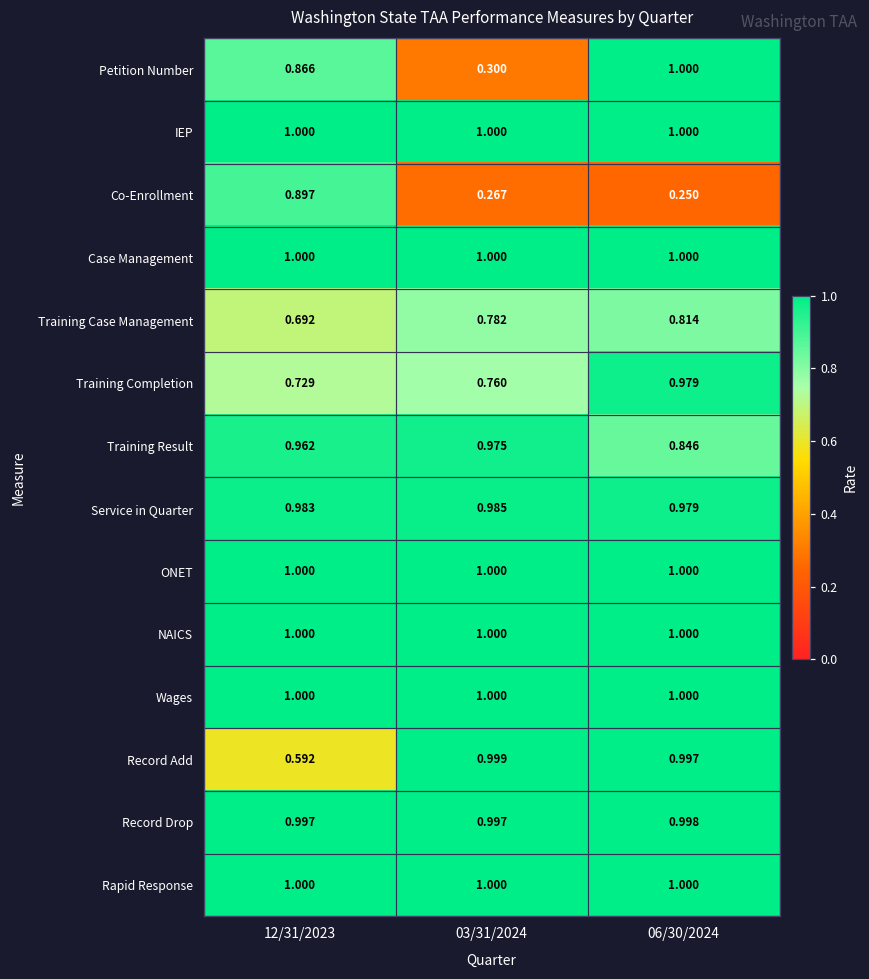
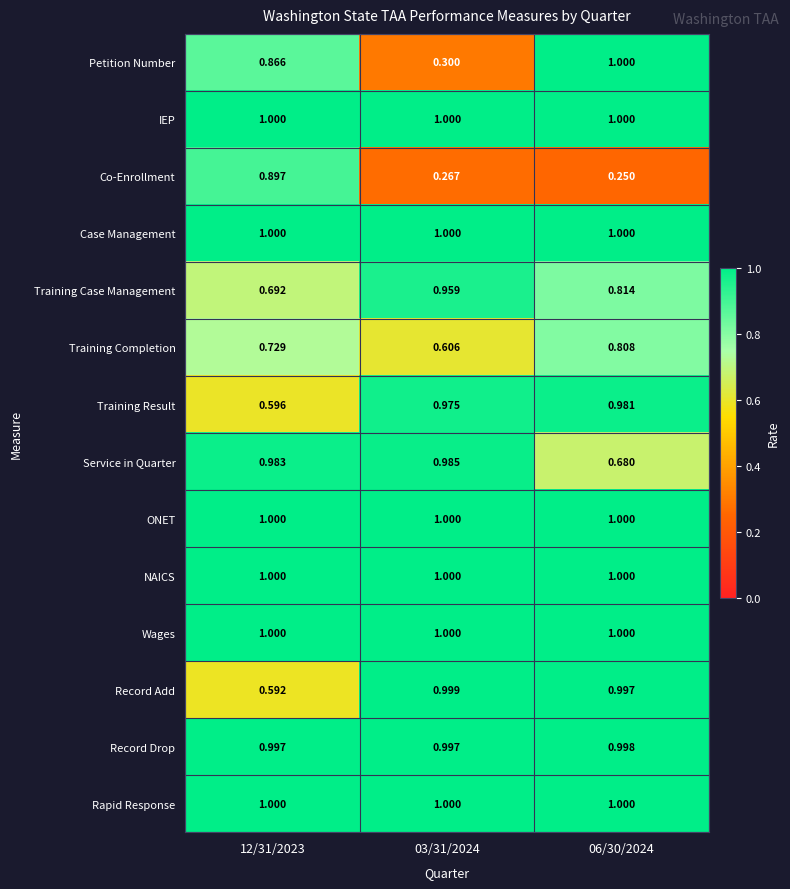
  {
    "Petition Number": {
      "12/31/2023": 0.866,
      "03/31/2024": 0.300,
      "06/30/2024": 1.000
    },
    "IEP": {
      "12/31/2023": 1.000,
      "03/31/2024": 1.000,
      "06/30/2024": 1.000
    },
    "Co-Enrollment": {
      "12/31/2023": 0.897,
      "03/31/2024": 0.267,
      "06/30/2024": 0.250
    },
    "Case Management": {
      "12/31/2023": 1.000,
      "03/31/2024": 1.000,
      "06/30/2024": 1.000
    },
    "Training Case Management": {
      "12/31/2023": 0.692,
-     "03/31/2024": 0.782,
+     "03/31/2024": 0.959,
      "06/30/2024": 0.814
    },
    "Training Completion": {
      "12/31/2023": 0.729,
-     "03/31/2024": 0.760,
-     "06/30/2024": 0.979
+     "03/31/2024": 0.606,
+     "06/30/2024": 0.808
    },
    "Training Result": {
-     "12/31/2023": 0.962,
+     "12/31/2023": 0.596,
      "03/31/2024": 0.975,
-     "06/30/2024": 0.846
+     "06/30/2024": 0.981
    },
    "Service in Quarter": {
      "12/31/2023": 0.983,
      "03/31/2024": 0.985,
-     "06/30/2024": 0.979
+     "06/30/2024": 0.680
    },
    "ONET": {
      "12/31/2023": 1.000,
      "03/31/2024": 1.000,
      "06/30/2024": 1.000
    },
    "NAICS": {
      "12/31/2023": 1.000,
      "03/31/2024": 1.000,
      "06/30/2024": 1.000
    },
    "Wages": {
      "12/31/2023": 1.000,
      "03/31/2024": 1.000,
      "06/30/2024": 1.000
    },
    "Record Add": {
      "12/31/2023": 0.592,
      "03/31/2024": 0.999,
      "06/30/2024": 0.997
    },
    "Record Drop": {
      "12/31/2023": 0.997,
      "03/31/2024": 0.997,
      "06/30/2024": 0.998
    },
    "Rapid Response": {
      "12/31/2023": 1.000,
      "03/31/2024": 1.000,
      "06/30/2024": 1.000
    }
  }
